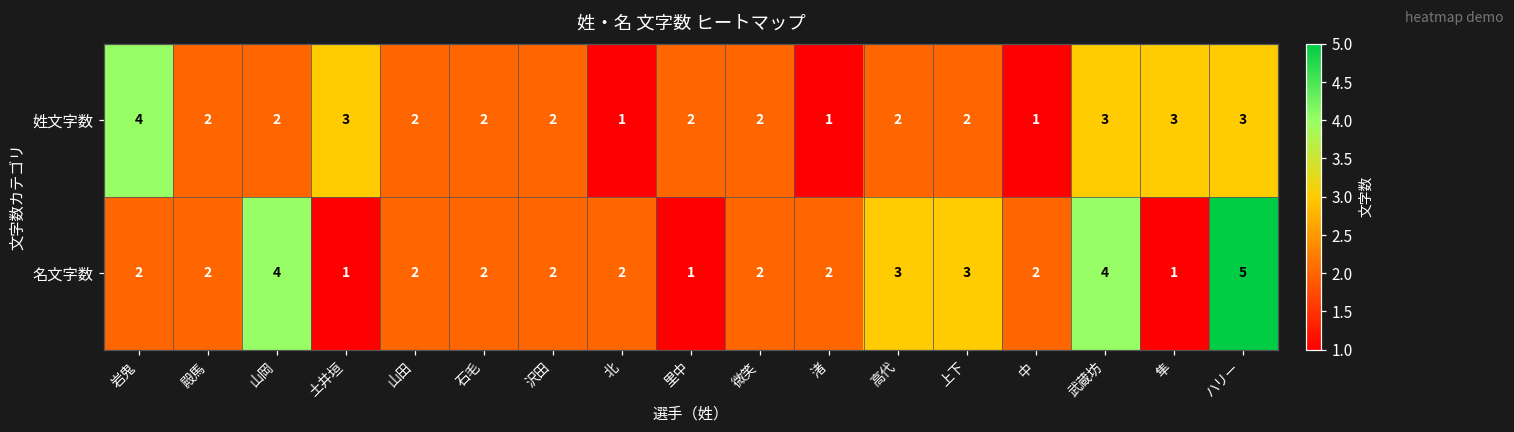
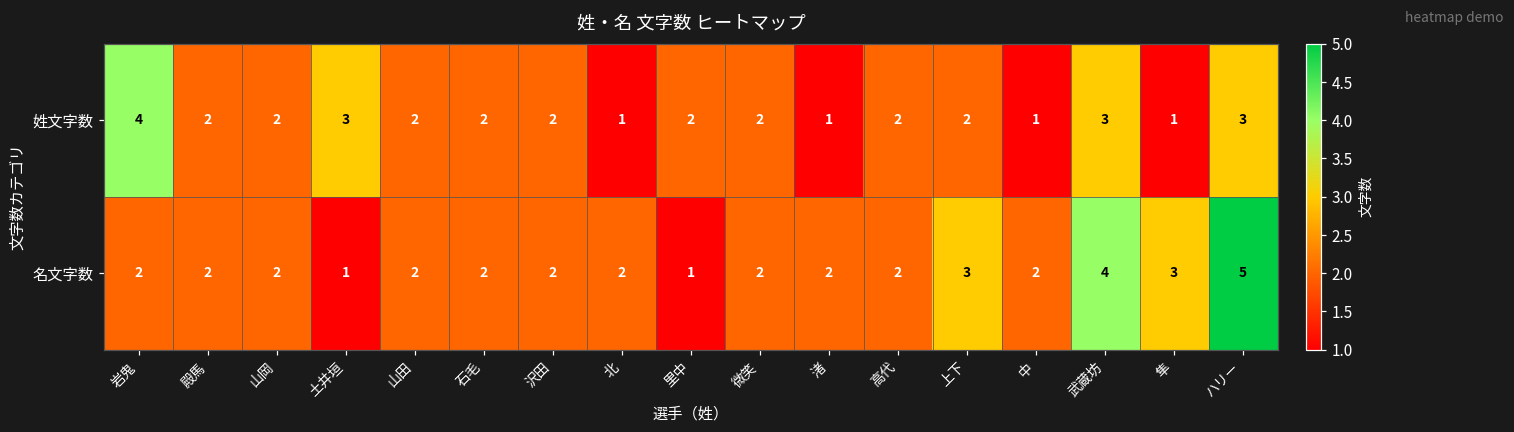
  {
    "姓文字数": {
      "岩鬼": 4,
      "殿馬": 2,
      "山岡": 2,
      "土井垣": 3,
      "山田": 2,
      "石毛": 2,
      "沢田": 2,
      "北": 1,
      "里中": 2,
      "微笑": 2,
      "渚": 1,
      "高代": 2,
      "上下": 2,
      "中": 1,
      "武蔵坊": 3,
-     "隼": 3,
+     "隼": 1,
      "ハリー": 3
    },
    "名文字数": {
      "岩鬼": 2,
      "殿馬": 2,
-     "山岡": 4,
+     "山岡": 2,
      "土井垣": 1,
      "山田": 2,
      "石毛": 2,
      "沢田": 2,
      "北": 2,
      "里中": 1,
      "微笑": 2,
      "渚": 2,
-     "高代": 3,
+     "高代": 2,
      "上下": 3,
      "中": 2,
      "武蔵坊": 4,
-     "隼": 1,
+     "隼": 3,
      "ハリー": 5
    }
  }
